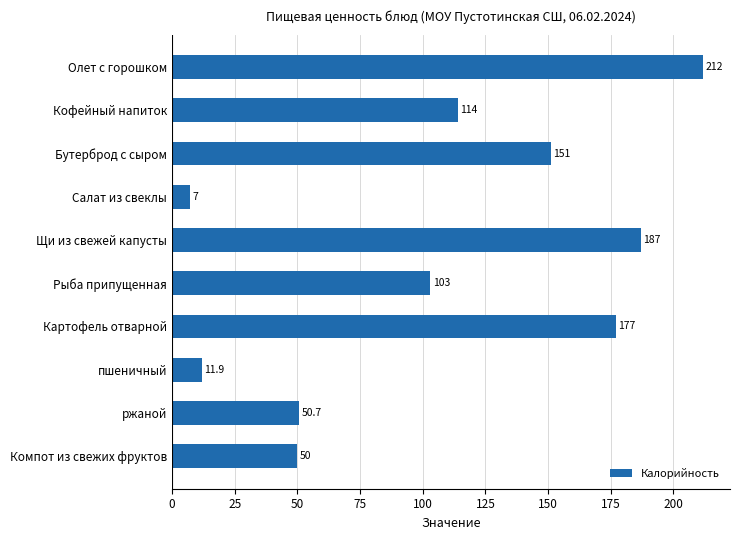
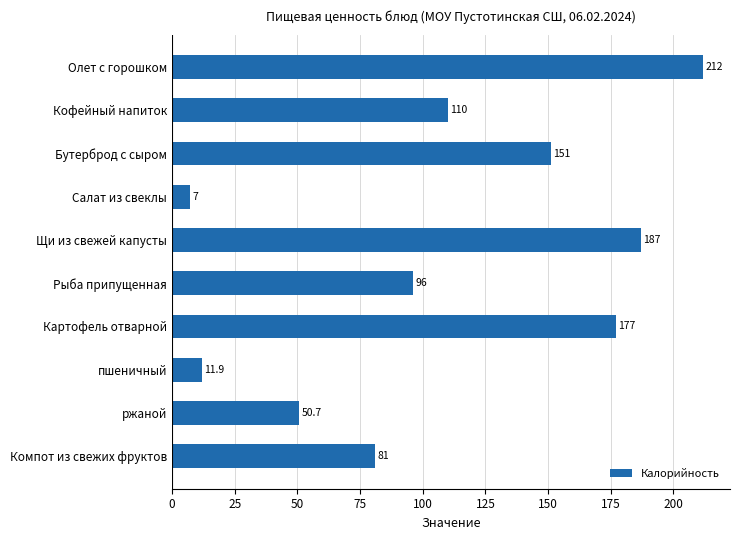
  {
    "Олет с горошком": 212,
-   "Кофейный напиток": 114,
+   "Кофейный напиток": 110,
    "Бутерброд с сыром": 151,
    "Салат из свеклы": 7,
    "Щи из свежей капусты": 187,
-   "Рыба припущенная": 103,
+   "Рыба припущенная": 96,
    "Картофель отварной": 177,
    "пшеничный": 11.9,
    "ржаной": 50.7,
-   "Компот из свежих фруктов": 50
+   "Компот из свежих фруктов": 81
  }
